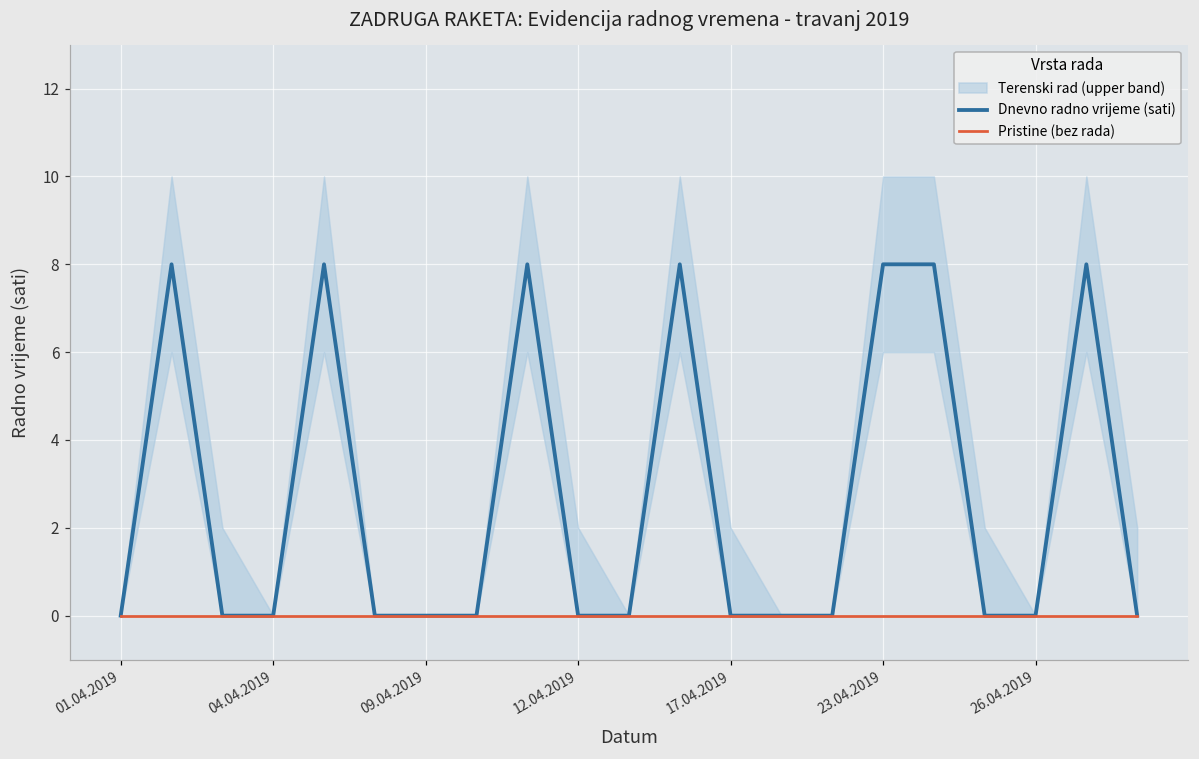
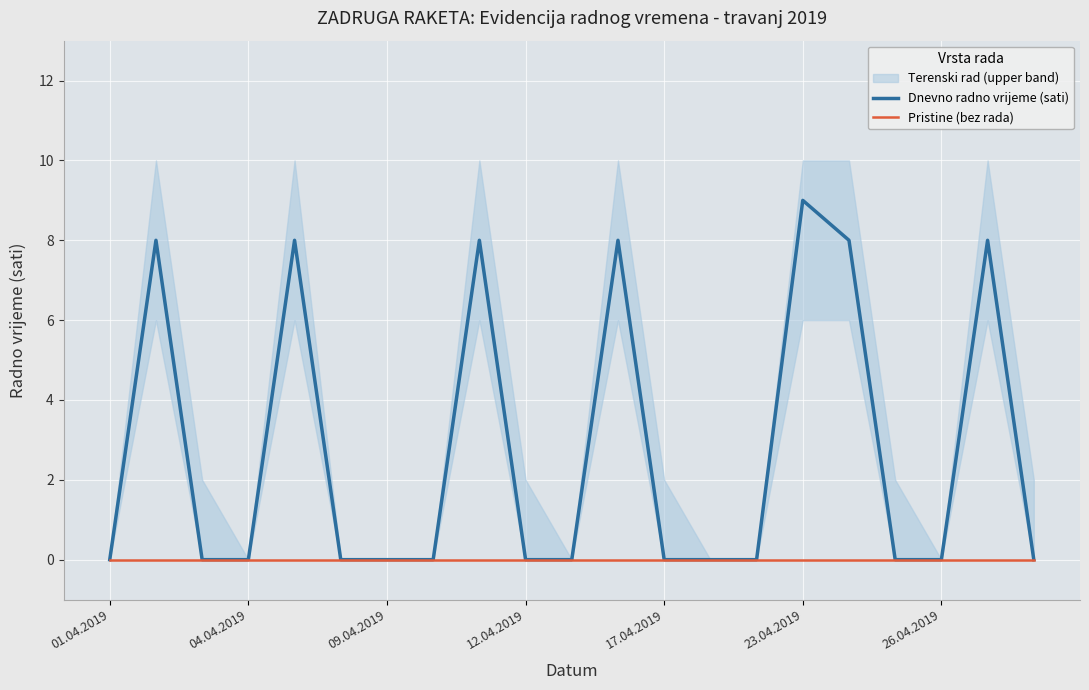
  {
    "Dnevno radno vrijeme (sati)": {
-     "23.04.2019": 8
+     "23.04.2019": 9
    },
    "Pristine (bez rada)": {
      "23.04.2019": 0
    }
  }
